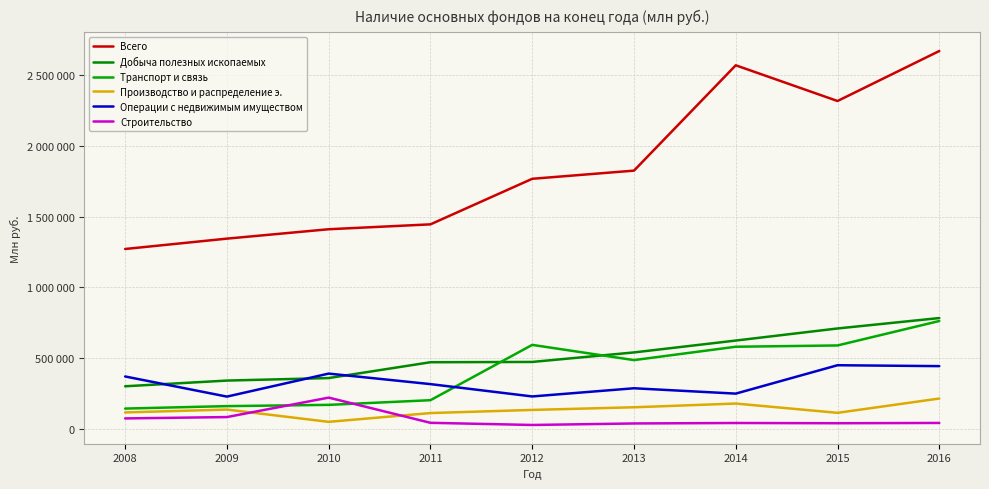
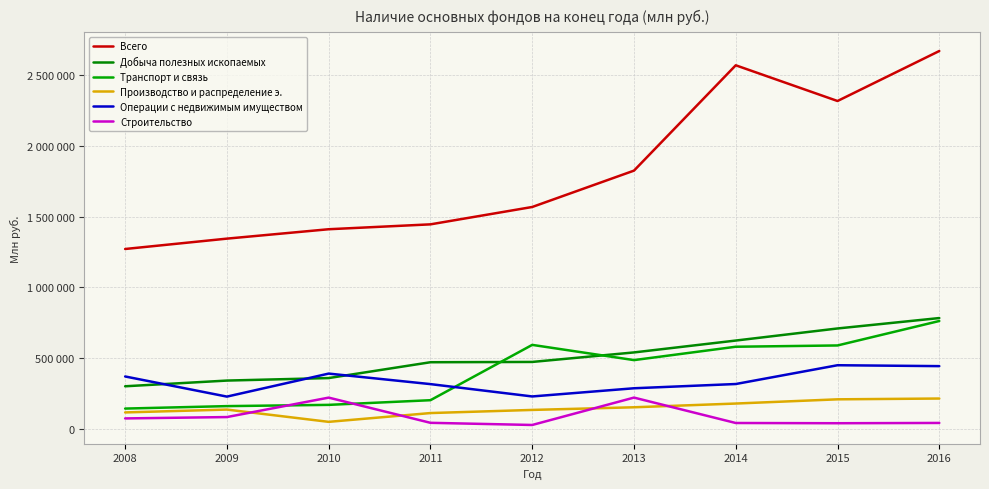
  {
    "Всего": {
      "2008": 1270000,
      "2009": 1340000,
      "2010": 1410000,
      "2011": 1440000,
-     "2012": 1770000,
+     "2012": 1570000,
      "2013": 1820000,
      "2014": 2570000,
      "2015": 2320000,
      "2016": 2670000
    },
    "Производство и распределение э.": {
      "2008": 120000,
      "2009": 140000,
      "2010": 50000,
      "2011": 110000,
      "2012": 140000,
      "2013": 150000,
      "2014": 180000,
-     "2015": 120000,
+     "2015": 210000,
      "2016": 220000
    },
    "Операции с недвижимым имуществом": {
      "2008": 370000,
      "2009": 230000,
      "2010": 390000,
      "2011": 320000,
      "2012": 230000,
      "2013": 290000,
-     "2014": 250000,
+     "2014": 320000,
      "2015": 450000,
      "2016": 440000
    },
    "Строительство": {
      "2008": 80000,
      "2009": 90000,
      "2010": 220000,
      "2011": 40000,
      "2012": 30000,
-     "2013": 40000,
+     "2013": 220000,
      "2014": 40000,
      "2015": 40000,
      "2016": 40000
    }
  }
